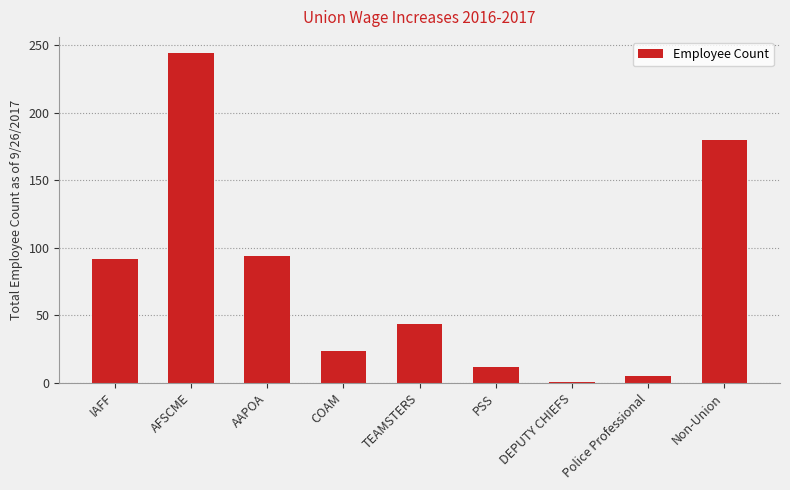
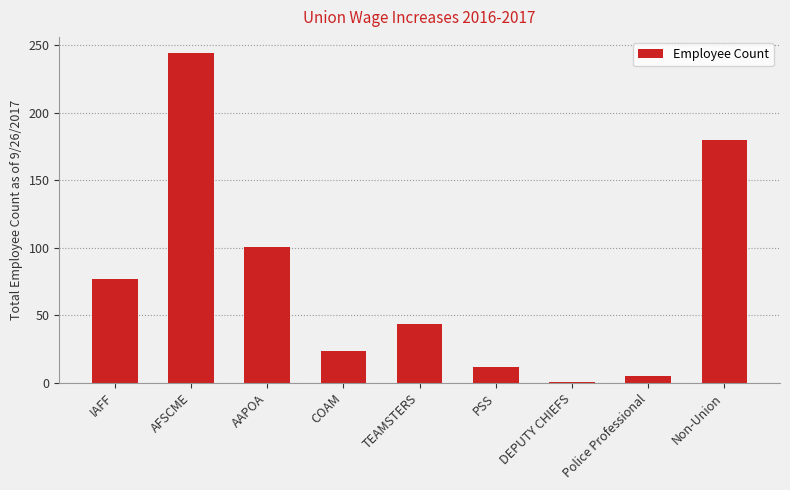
  {
-   "IAFF": 92,
+   "IAFF": 77,
    "AFSCME": 244,
-   "AAPOA": 94,
+   "AAPOA": 101,
    "COAM": 24,
    "TEAMSTERS": 44,
    "PSS": 12,
    "Police Professional": 5,
    "Non-Union": 180
  }
